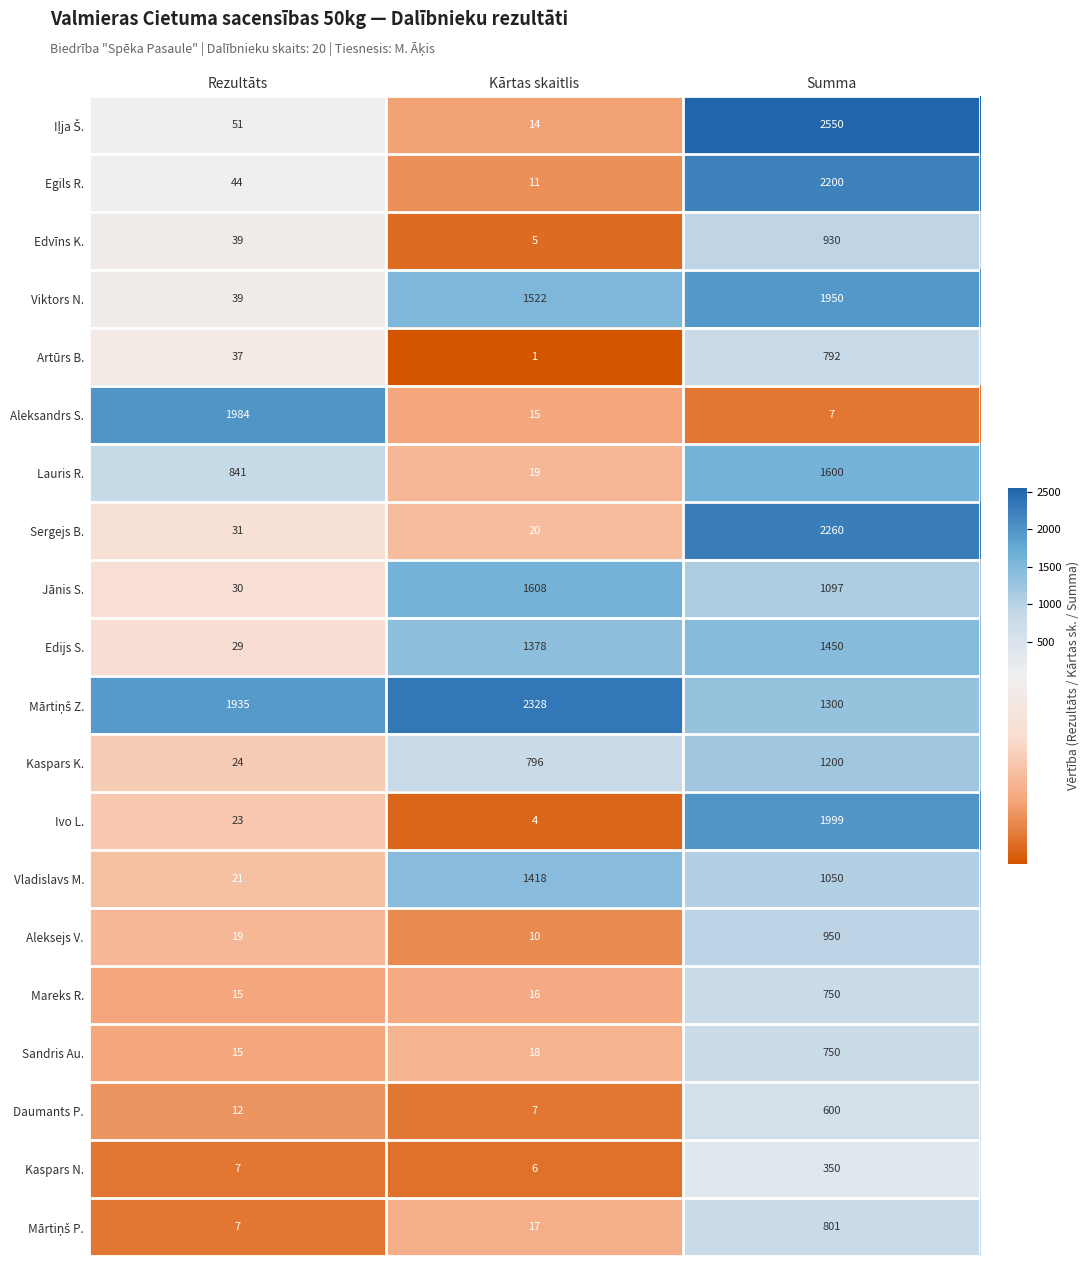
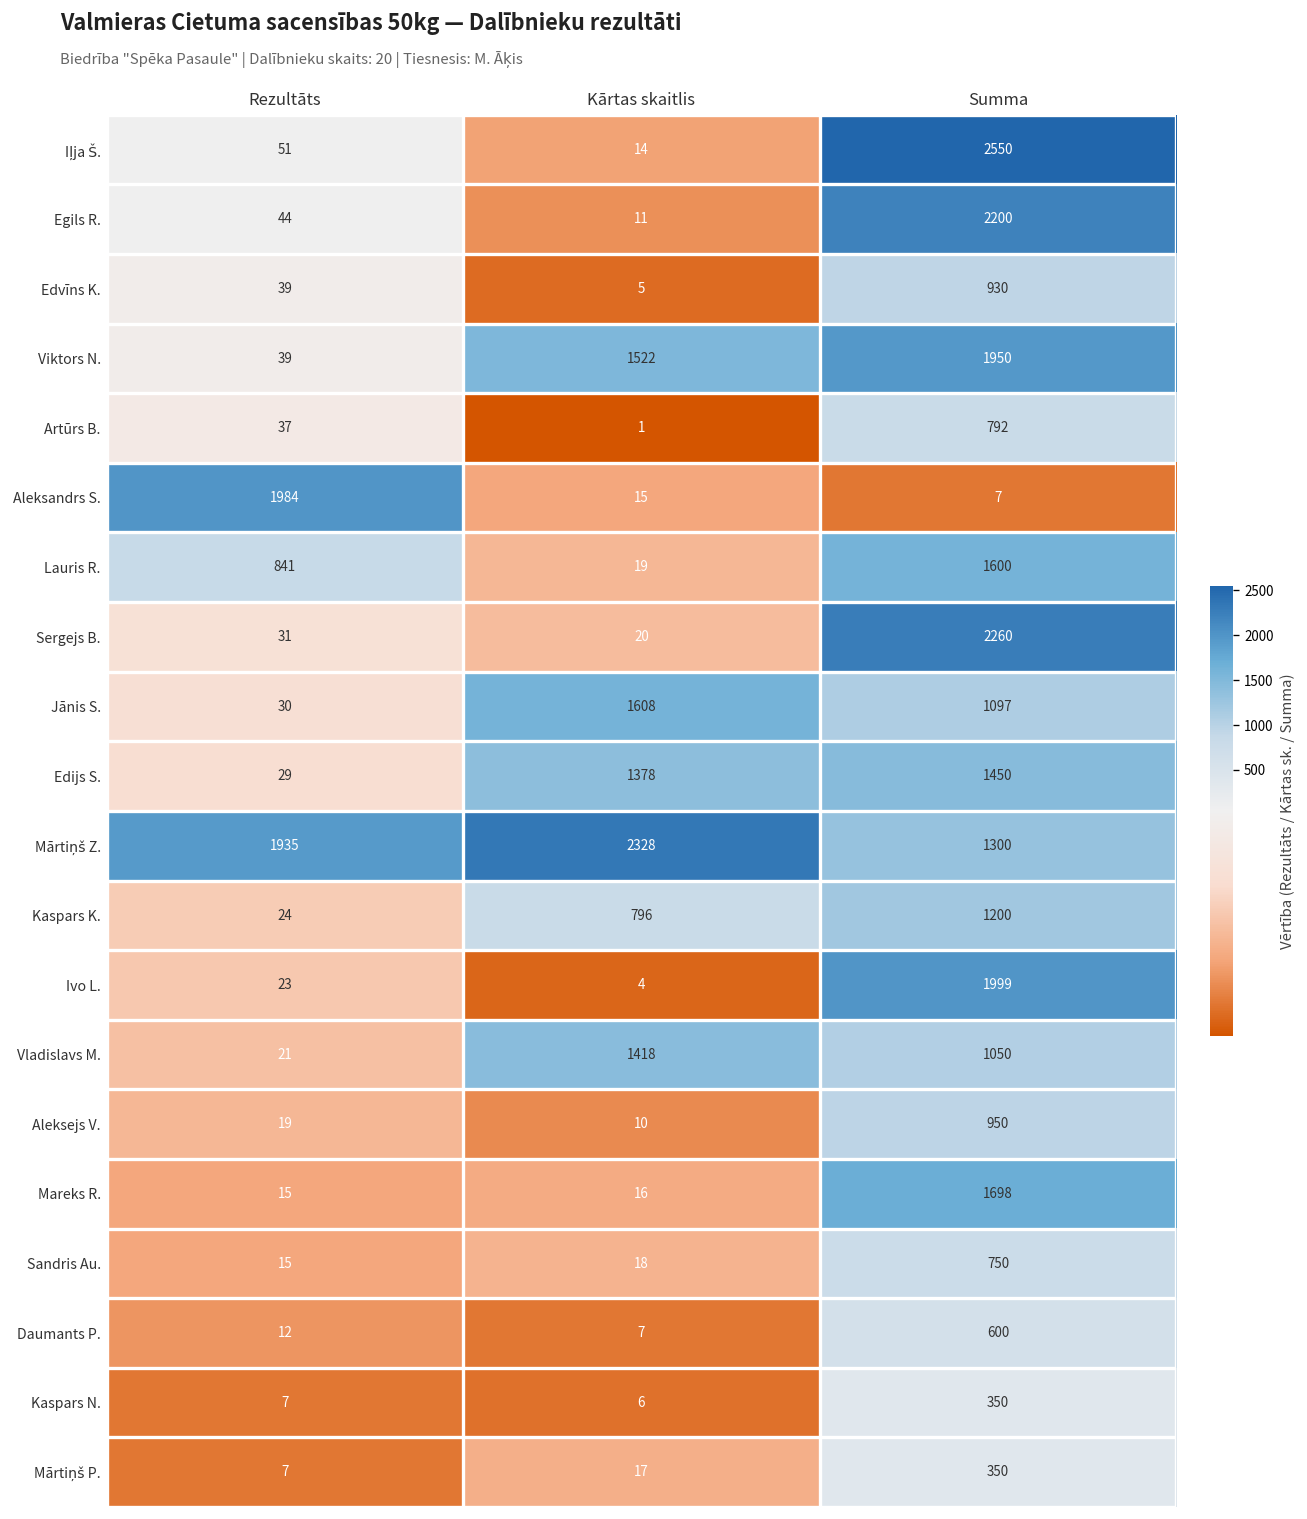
  {
    "Iļja Š.": {
      "Rezultāts": 51,
      "Kārtas skaitlis": 14,
      "Summa": 2550
    },
    "Egils R.": {
      "Rezultāts": 44,
      "Kārtas skaitlis": 11,
      "Summa": 2200
    },
    "Edvīns K.": {
      "Rezultāts": 39,
      "Kārtas skaitlis": 5,
      "Summa": 930
    },
    "Viktors N.": {
      "Rezultāts": 39,
      "Kārtas skaitlis": 1522,
      "Summa": 1950
    },
    "Artūrs B.": {
      "Rezultāts": 37,
      "Kārtas skaitlis": 1,
      "Summa": 792
    },
    "Aleksandrs S.": {
      "Rezultāts": 1984,
      "Kārtas skaitlis": 15,
      "Summa": 7
    },
    "Lauris R.": {
      "Rezultāts": 841,
      "Kārtas skaitlis": 19,
      "Summa": 1600
    },
    "Sergejs B.": {
      "Rezultāts": 31,
      "Kārtas skaitlis": 20,
      "Summa": 2260
    },
    "Jānis S.": {
      "Rezultāts": 30,
      "Kārtas skaitlis": 1608,
      "Summa": 1097
    },
    "Edijs S.": {
      "Rezultāts": 29,
      "Kārtas skaitlis": 1378,
      "Summa": 1450
    },
    "Mārtiņš Z.": {
      "Rezultāts": 1935,
      "Kārtas skaitlis": 2328,
      "Summa": 1300
    },
    "Kaspars K.": {
      "Rezultāts": 24,
      "Kārtas skaitlis": 796,
      "Summa": 1200
    },
    "Ivo L.": {
      "Rezultāts": 23,
      "Kārtas skaitlis": 4,
      "Summa": 1999
    },
    "Vladislavs M.": {
      "Rezultāts": 21,
      "Kārtas skaitlis": 1418,
      "Summa": 1050
    },
    "Aleksejs V.": {
      "Rezultāts": 19,
      "Kārtas skaitlis": 10,
      "Summa": 950
    },
    "Mareks R.": {
      "Rezultāts": 15,
      "Kārtas skaitlis": 16,
-     "Summa": 750
+     "Summa": 1698
    },
    "Sandris Au.": {
      "Rezultāts": 15,
      "Kārtas skaitlis": 18,
      "Summa": 750
    },
    "Daumants P.": {
      "Rezultāts": 12,
      "Kārtas skaitlis": 7,
      "Summa": 600
    },
    "Kaspars N.": {
      "Rezultāts": 7,
      "Kārtas skaitlis": 6,
      "Summa": 350
    },
    "Mārtiņš P.": {
      "Rezultāts": 7,
      "Kārtas skaitlis": 17,
-     "Summa": 801
+     "Summa": 350
    }
  }
